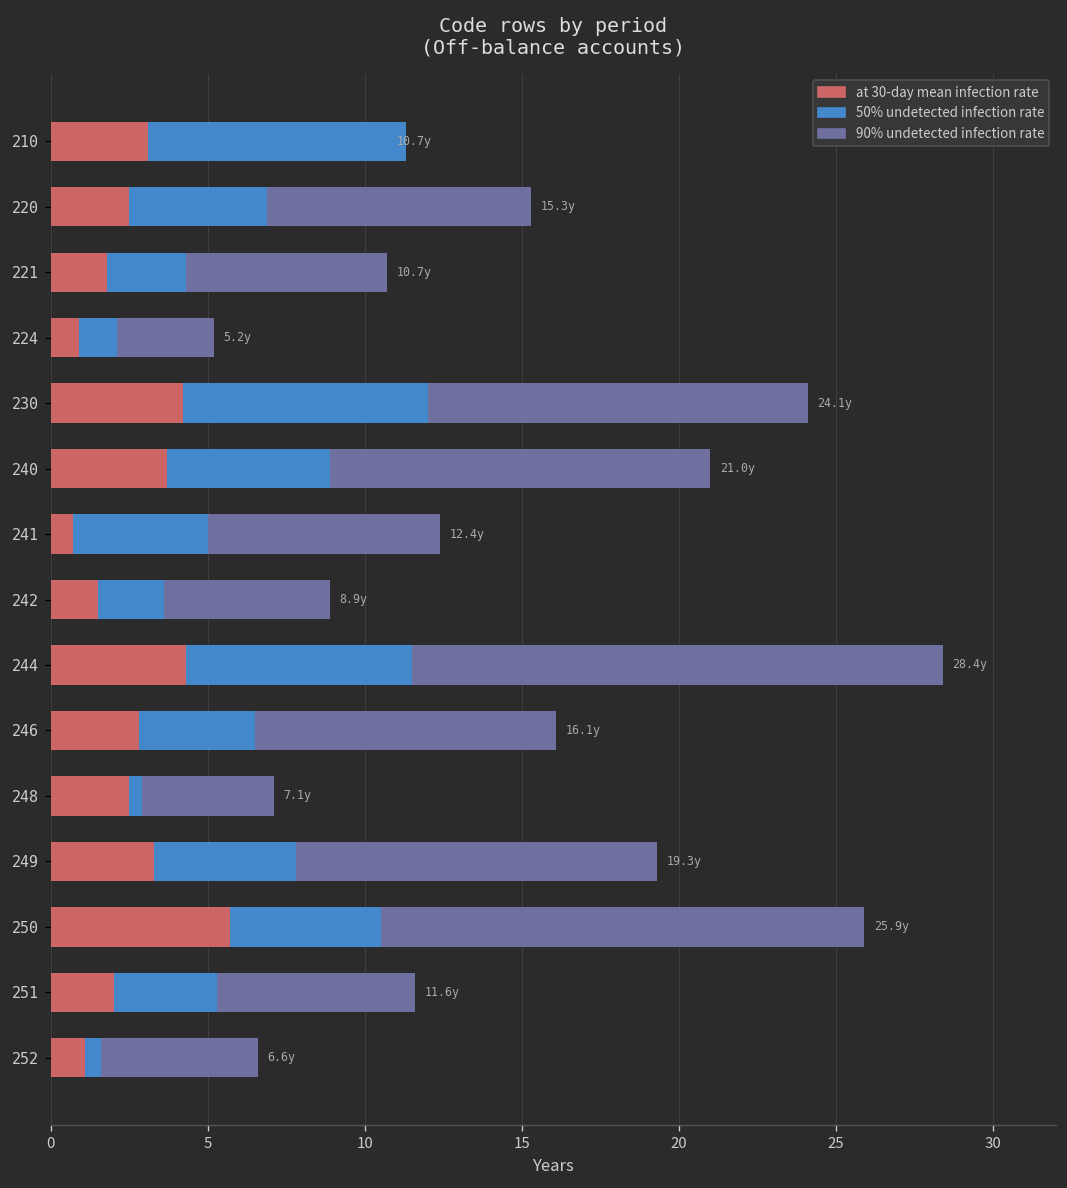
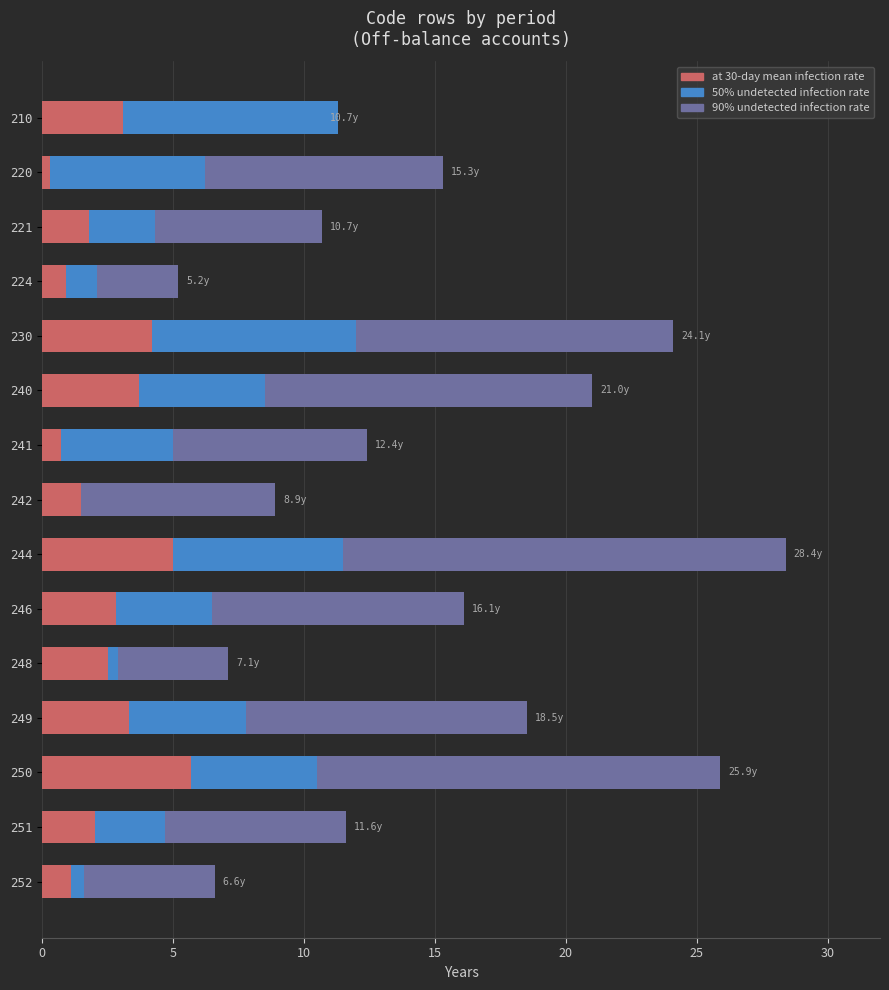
  {
    "90% undetected infection rate": {
      "220": "15.3y",
      "221": "10.7y",
      "224": "5.2y",
      "230": "24.1y",
      "240": "21.0y",
      "241": "12.4y",
      "242": "8.9y",
      "244": "28.4y",
      "246": "16.1y",
      "248": "7.1y",
-     "249": "19.3y",
+     "249": "18.5y",
      "250": "25.9y",
      "251": "11.6y",
      "252": "6.6y"
    },
    "50% undetected infection rate": {
-     "220": "6.9",
-     "240": "8.9",
-     "242": "3.6",
-     "251": "5.3"
+     "220": "6.2",
+     "240": "8.5",
+     "242": "1.3",
+     "251": "4.7"
    },
    "at 30-day mean infection rate": {
-     "220": "2.5",
-     "244": "4.3"
+     "220": "0.3",
+     "244": "5.0"
    }
  }
